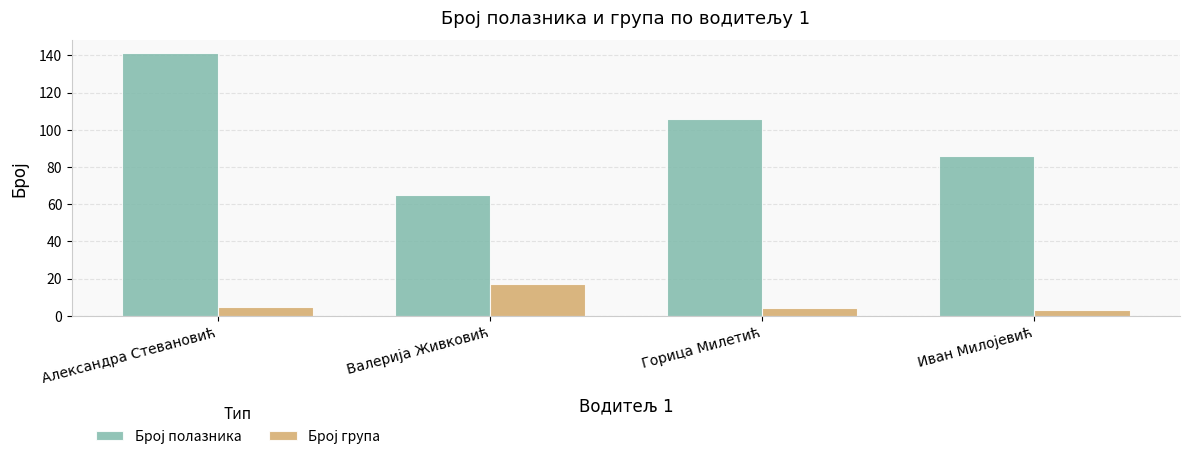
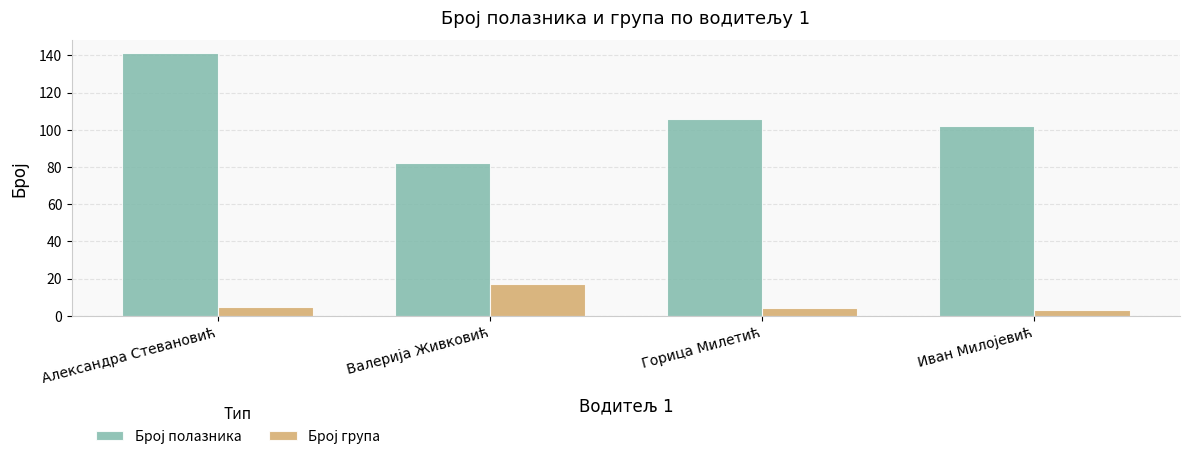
  {
    "Број полазника": {
      "Александра Стевановић": 141,
-     "Валерија Живковић": 65,
+     "Валерија Живковић": 82,
      "Горица Милетић": 106,
-     "Иван Милојевић": 86
+     "Иван Милојевић": 102
    },
    "Број група": {
      "Александра Стевановић": 5,
      "Валерија Живковић": 17,
      "Горица Милетић": 4,
      "Иван Милојевић": 3
    }
  }
